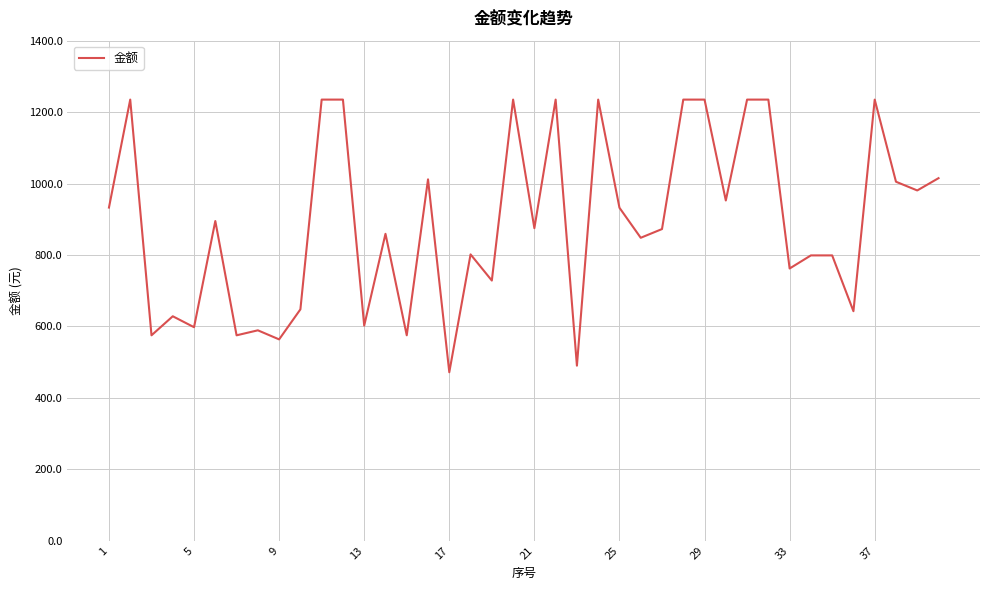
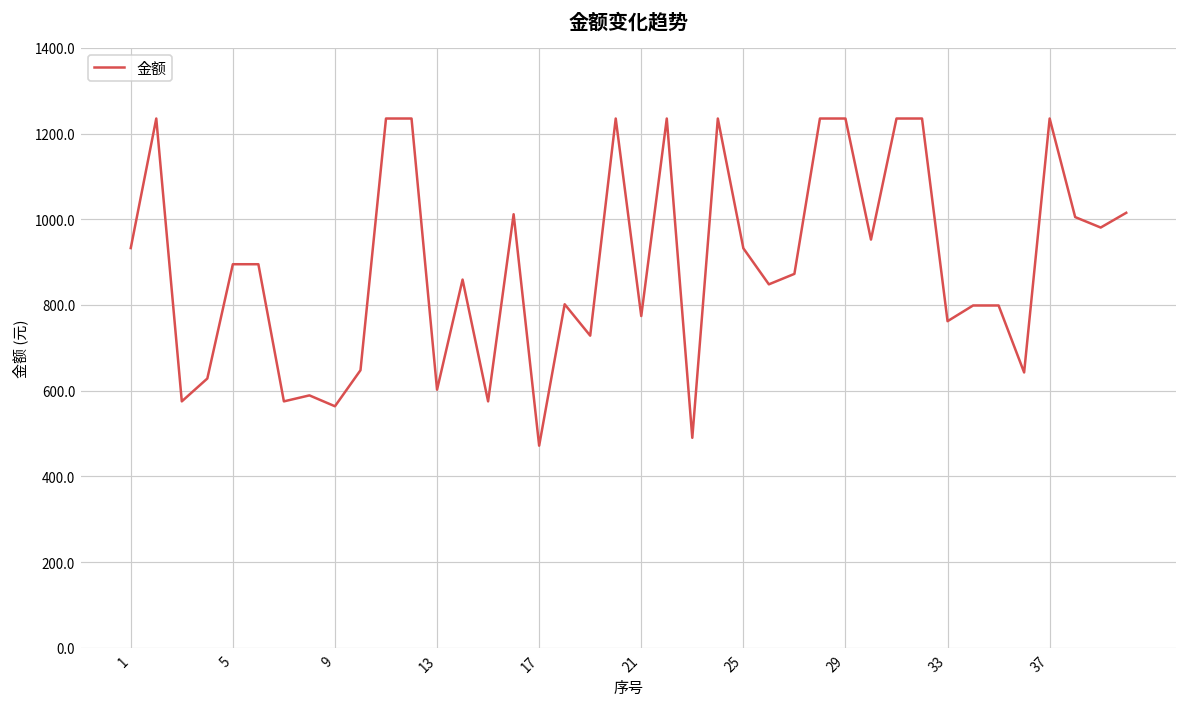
  {
    "1": 930,
-   "5": 600,
+   "5": 900,
    "9": 560,
    "13": 600,
    "17": 470,
-   "21": 880,
+   "21": 770,
    "25": 930,
    "29": 1240,
    "33": 760,
    "37": 1240
  }
